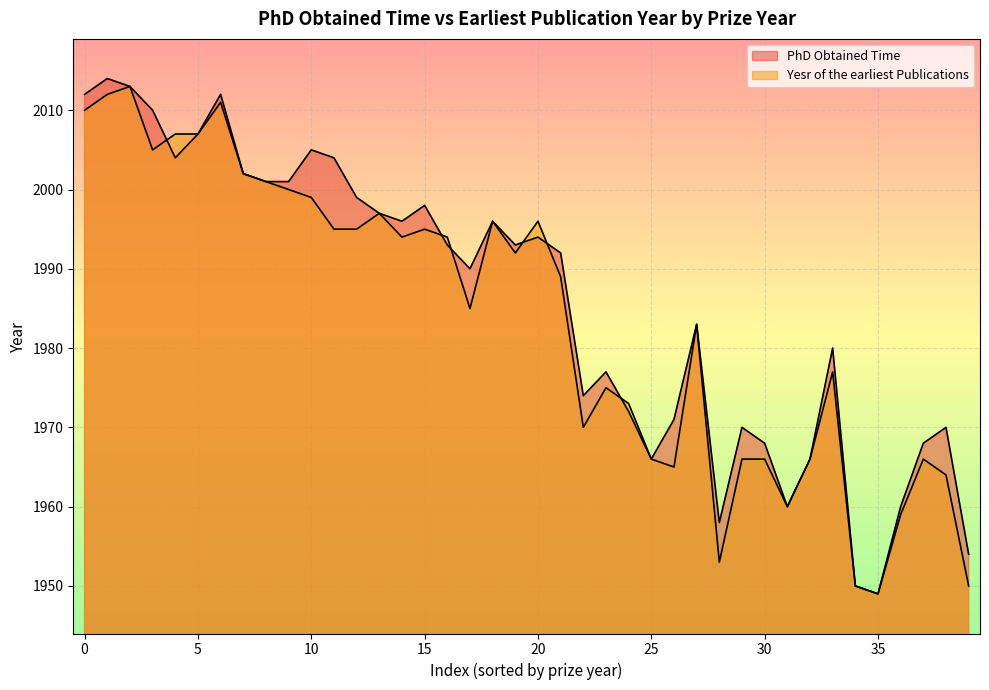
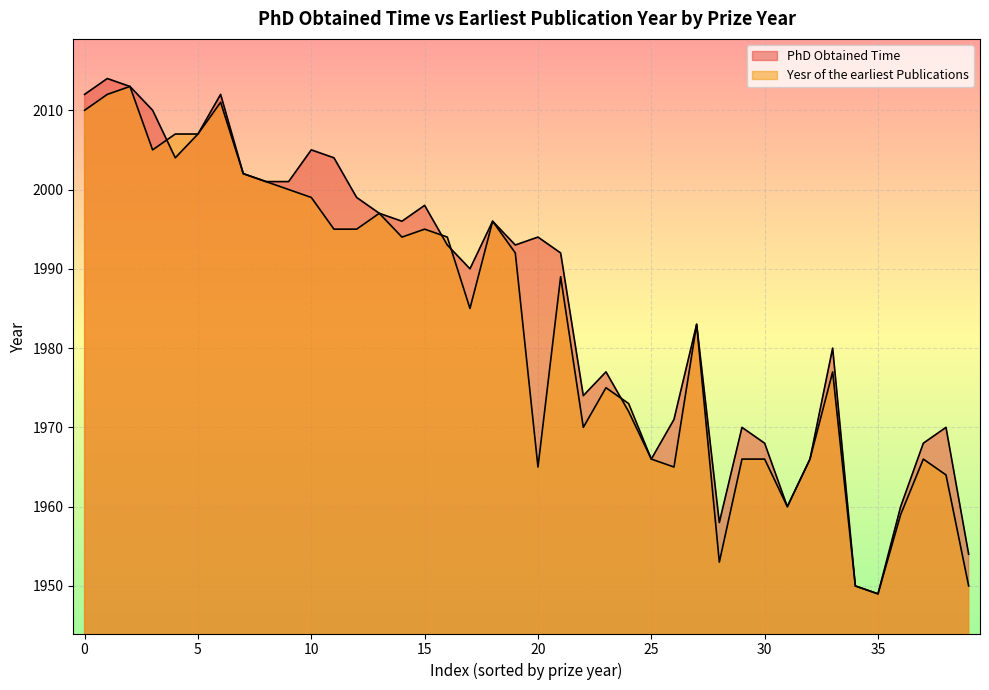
  {
    "PhD Obtained Time": {
      "0": 2012,
      "10": 2005,
      "15": 1998,
      "20": 1994,
      "30": 1968
    },
    "Yesr of the earliest Publications": {
      "0": 2010,
      "10": 1999,
      "15": 1995,
-     "20": 1996,
+     "20": 1965,
      "30": 1966
    }
  }
